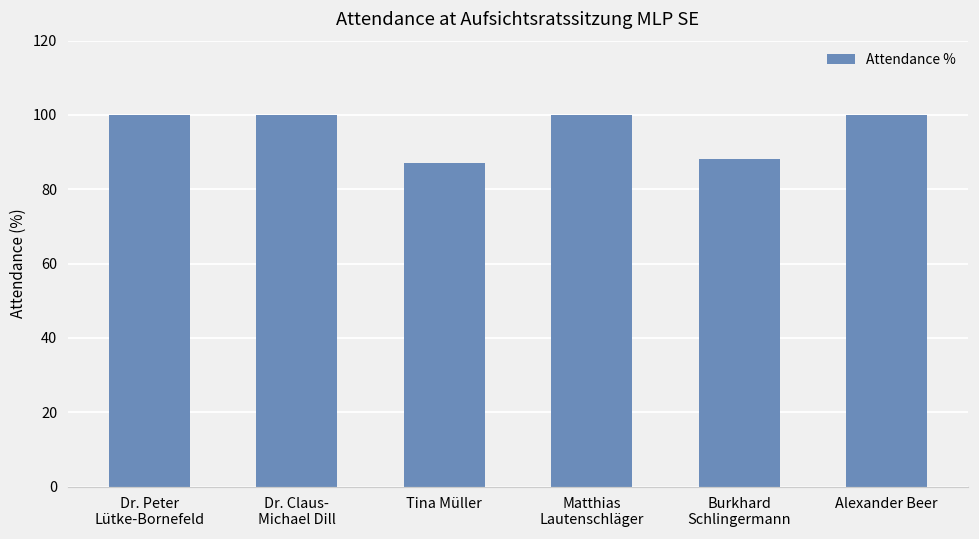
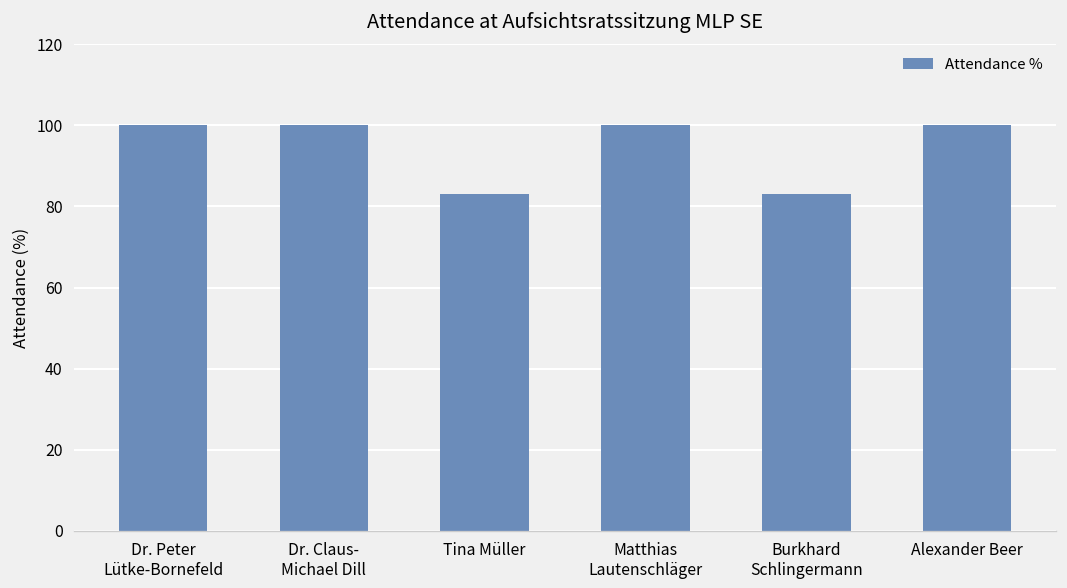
  {
    "Dr. Peter Lütke-Bornefeld": 100,
    "Dr. Claus- Michael Dill": 100,
-   "Tina Müller": 87,
+   "Tina Müller": 83,
    "Matthias Lautenschläger": 100,
-   "Burkhard Schlingermann": 88,
+   "Burkhard Schlingermann": 83,
    "Alexander Beer": 100
  }
